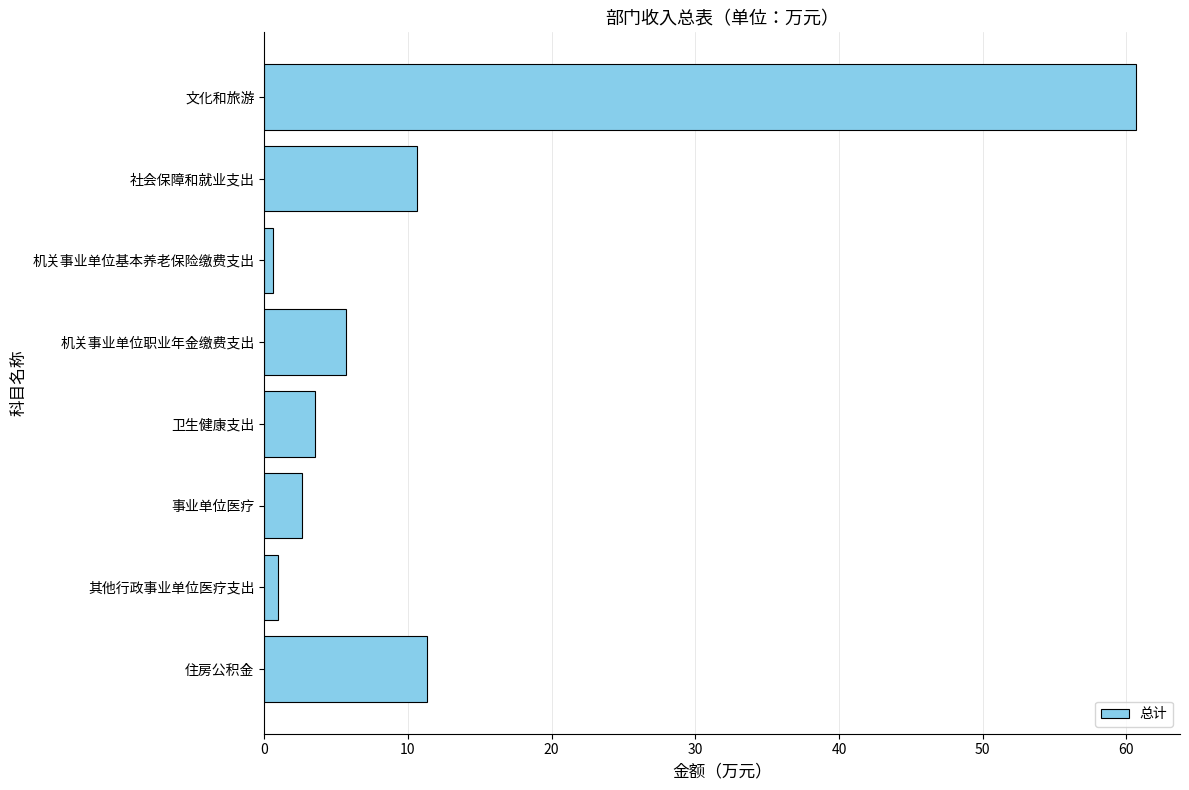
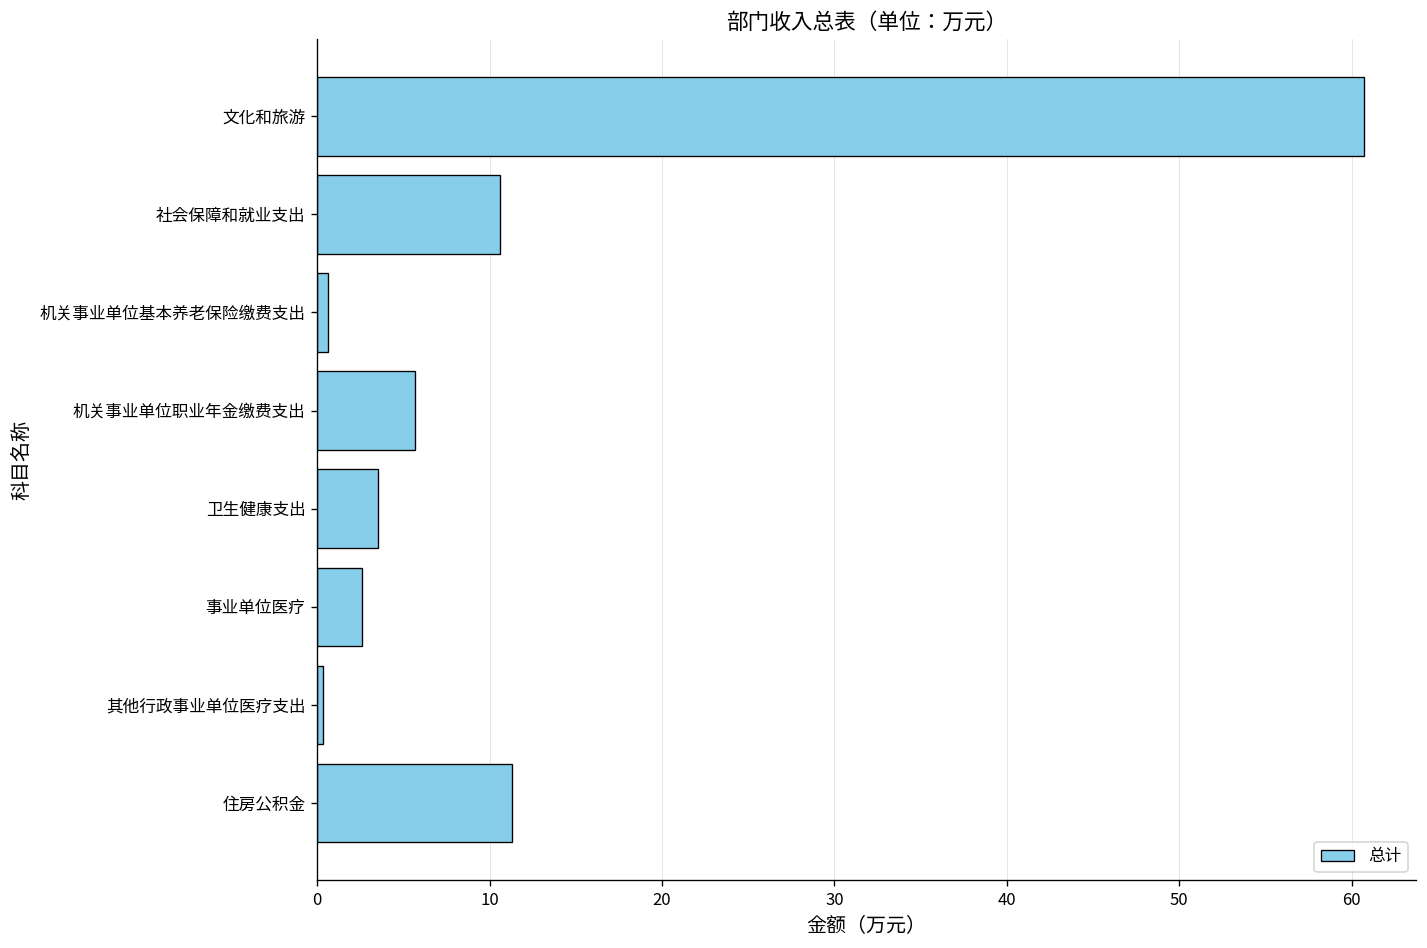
  {
    "文化和旅游": 60.7,
    "社会保障和就业支出": 10.6,
    "机关事业单位基本养老保险缴费支出": 0.6,
    "机关事业单位职业年金缴费支出": 5.7,
    "卫生健康支出": 3.5,
    "事业单位医疗": 2.6,
-   "其他行政事业单位医疗支出": 0.9,
+   "其他行政事业单位医疗支出": 0.3,
    "住房公积金": 11.3
  }
